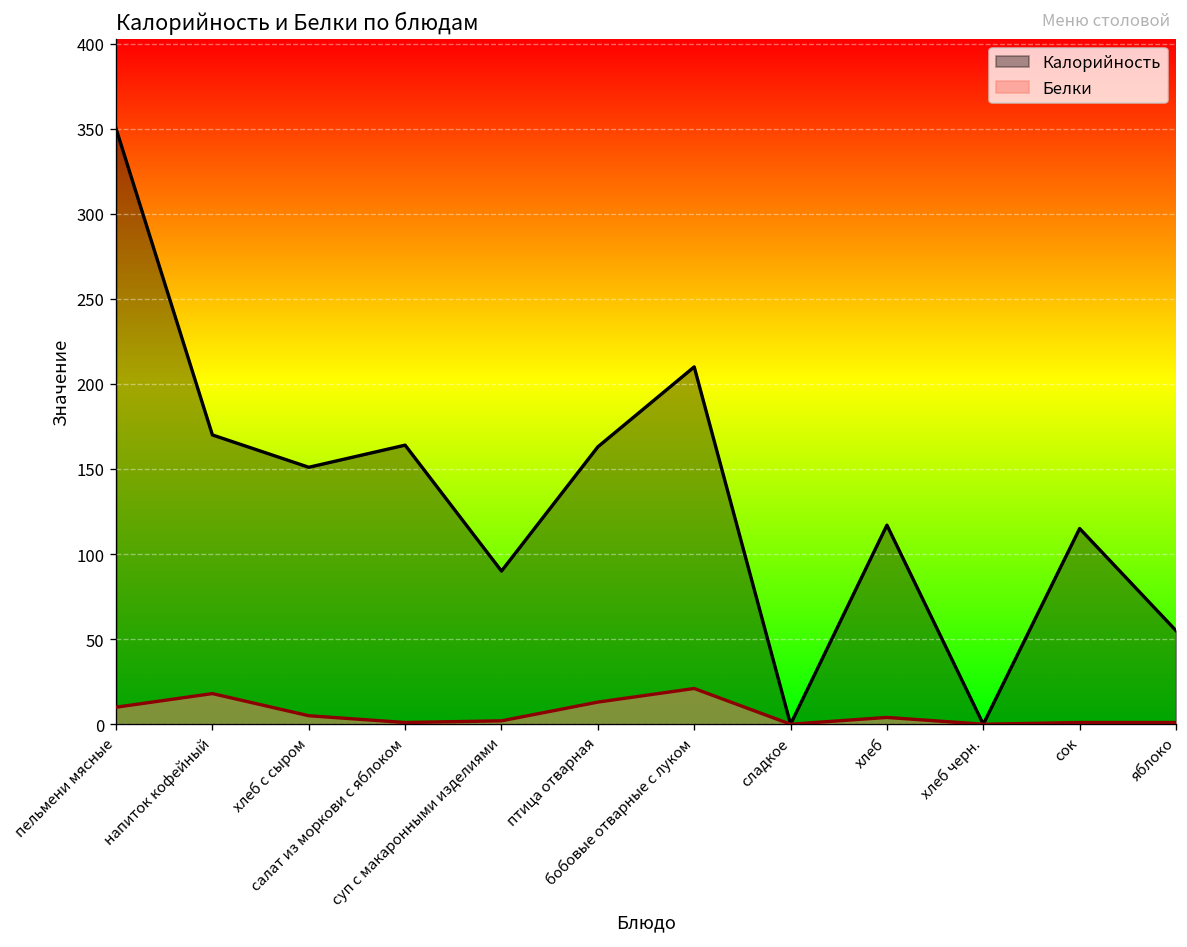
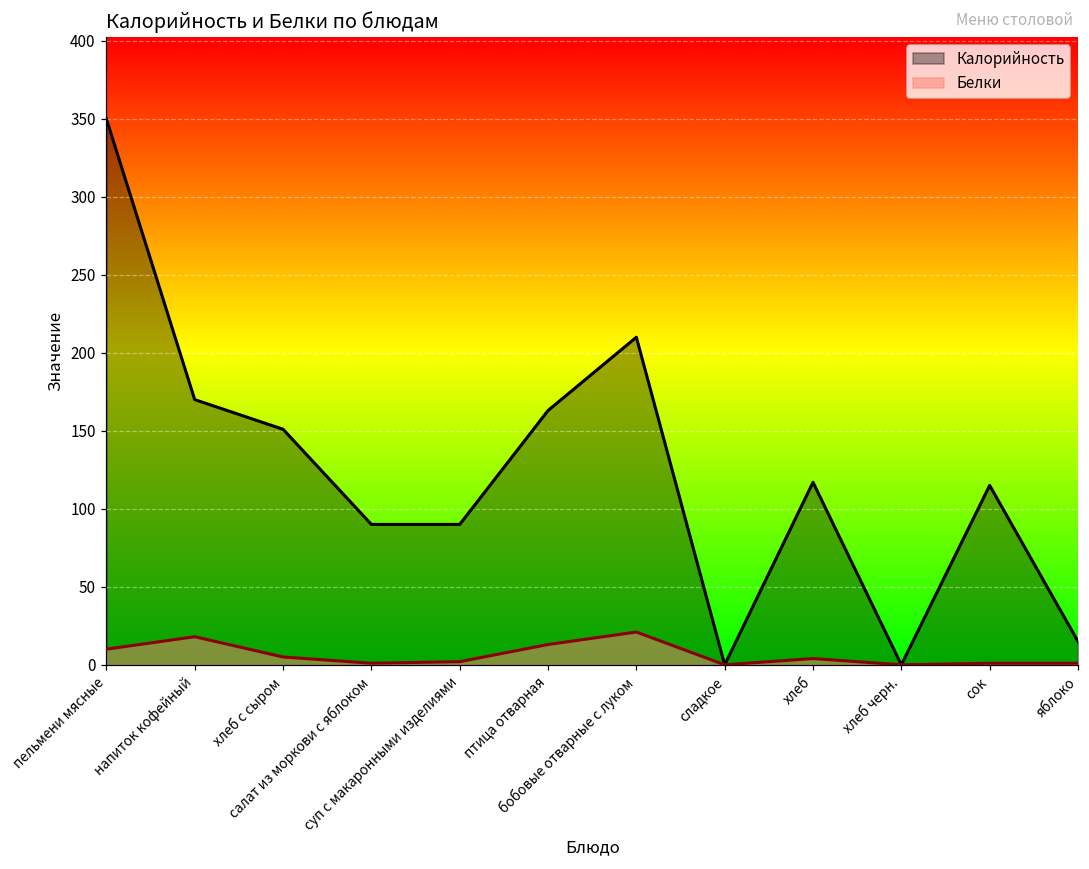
  {
    "Калорийность": {
      "пельмени мясные": 350,
      "напиток кофейный": 170,
      "хлеб с сыром": 151,
-     "салат из моркови с яблоком": 164,
+     "салат из моркови с яблоком": 90,
      "суп с макаронными изделиями": 90,
      "птица отварная": 163,
      "бобовые отварные с луком": 210,
      "хлеб": 117,
      "сок": 115,
-     "яблоко": 55
+     "яблоко": 15
    },
    "Белки": {
      "пельмени мясные": 10,
      "напиток кофейный": 18,
      "хлеб с сыром": 5,
      "салат из моркови с яблоком": 1,
      "суп с макаронными изделиями": 2,
      "птица отварная": 13,
      "бобовые отварные с луком": 21,
      "хлеб": 4,
      "сок": 1,
      "яблоко": 1
    }
  }
